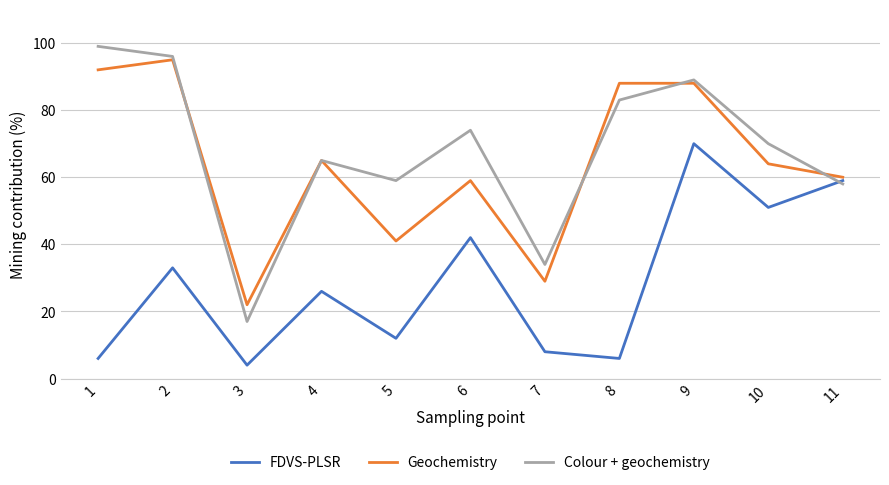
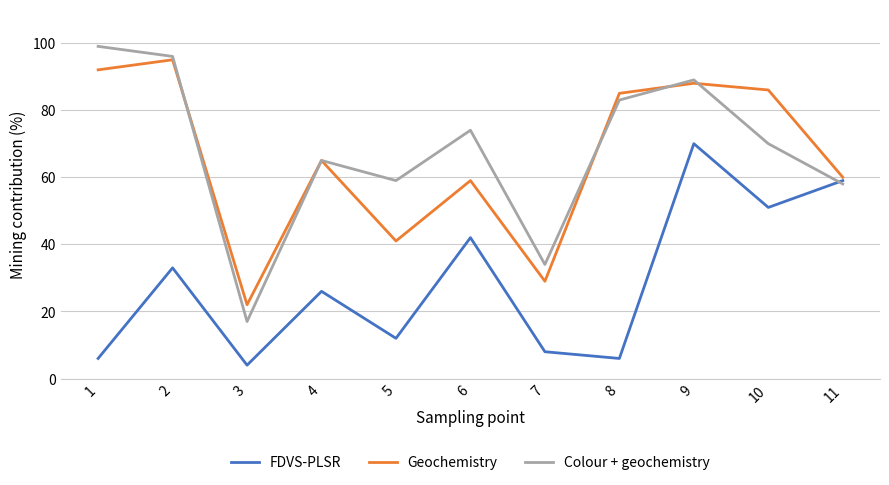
  {
    "FDVS-PLSR": {
      "1": 6,
      "2": 33,
      "3": 4,
      "4": 26,
      "5": 12,
      "6": 42,
      "7": 8,
      "8": 6,
      "9": 70,
      "10": 51,
      "11": 59
    },
    "Geochemistry": {
      "1": 92,
      "2": 95,
      "3": 22,
      "5": 41,
      "6": 59,
      "7": 29,
-     "8": 88,
+     "8": 85,
      "9": 88,
-     "10": 64,
+     "10": 86,
      "11": 60
    },
    "Colour + geochemistry": {
      "1": 99,
      "2": 96,
      "3": 17,
      "5": 59,
      "6": 74,
      "7": 34,
      "8": 83,
      "9": 89,
      "10": 70,
      "11": 58
    }
  }
